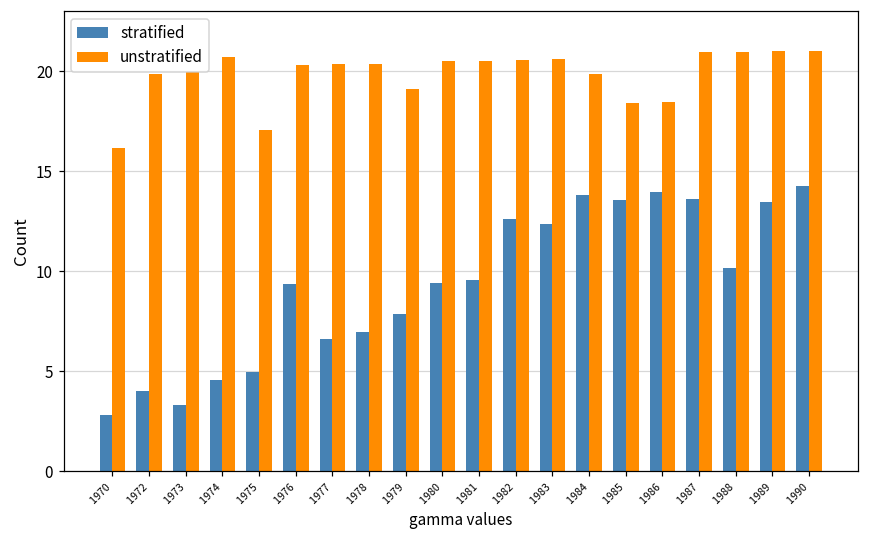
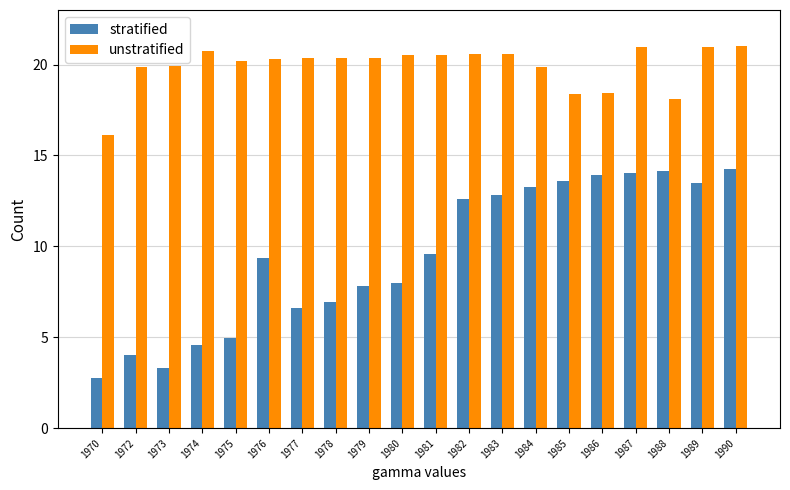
  {
    "stratified": {
      "1970": 2.8,
      "1972": 4.0,
      "1973": 3.3,
      "1974": 4.6,
      "1975": 5.0,
      "1976": 9.3,
      "1977": 6.6,
      "1978": 6.9,
      "1979": 7.8,
-     "1980": 9.4,
+     "1980": 8.0,
      "1981": 9.6,
      "1982": 12.6,
-     "1983": 12.3,
-     "1984": 13.8,
+     "1983": 12.8,
+     "1984": 13.3,
      "1985": 13.6,
      "1986": 13.9,
-     "1987": 13.6,
-     "1988": 10.2,
+     "1987": 14.0,
+     "1988": 14.2,
      "1989": 13.5,
      "1990": 14.3
    },
    "unstratified": {
      "1970": 16.1,
      "1972": 19.9,
      "1973": 19.9,
      "1974": 20.7,
-     "1975": 17.1,
+     "1975": 20.2,
      "1976": 20.3,
      "1977": 20.3,
      "1978": 20.3,
-     "1979": 19.1,
+     "1979": 20.4,
      "1980": 20.5,
      "1981": 20.5,
      "1982": 20.6,
      "1983": 20.6,
      "1984": 19.9,
      "1985": 18.4,
      "1986": 18.5,
      "1987": 21.0,
-     "1988": 20.9,
+     "1988": 18.1,
      "1989": 21.0,
      "1990": 21.0
    }
  }
